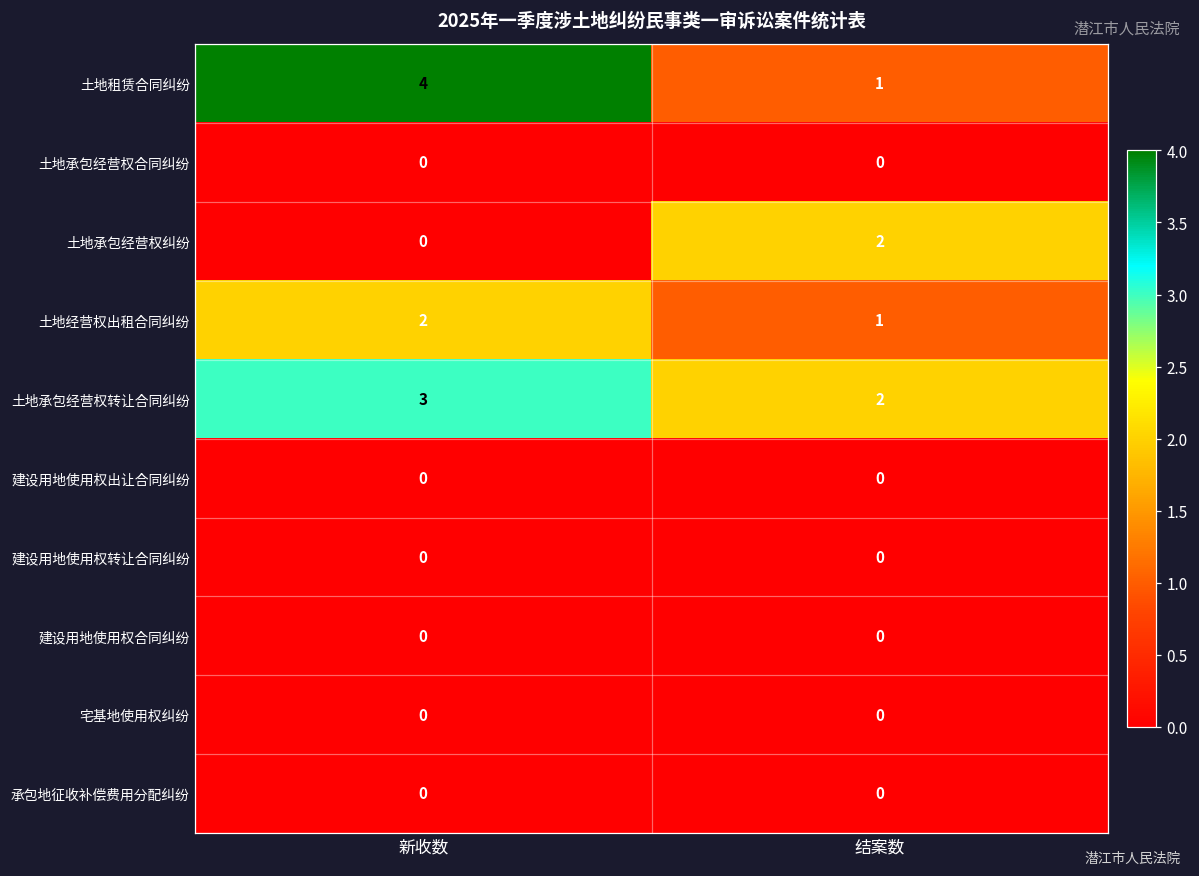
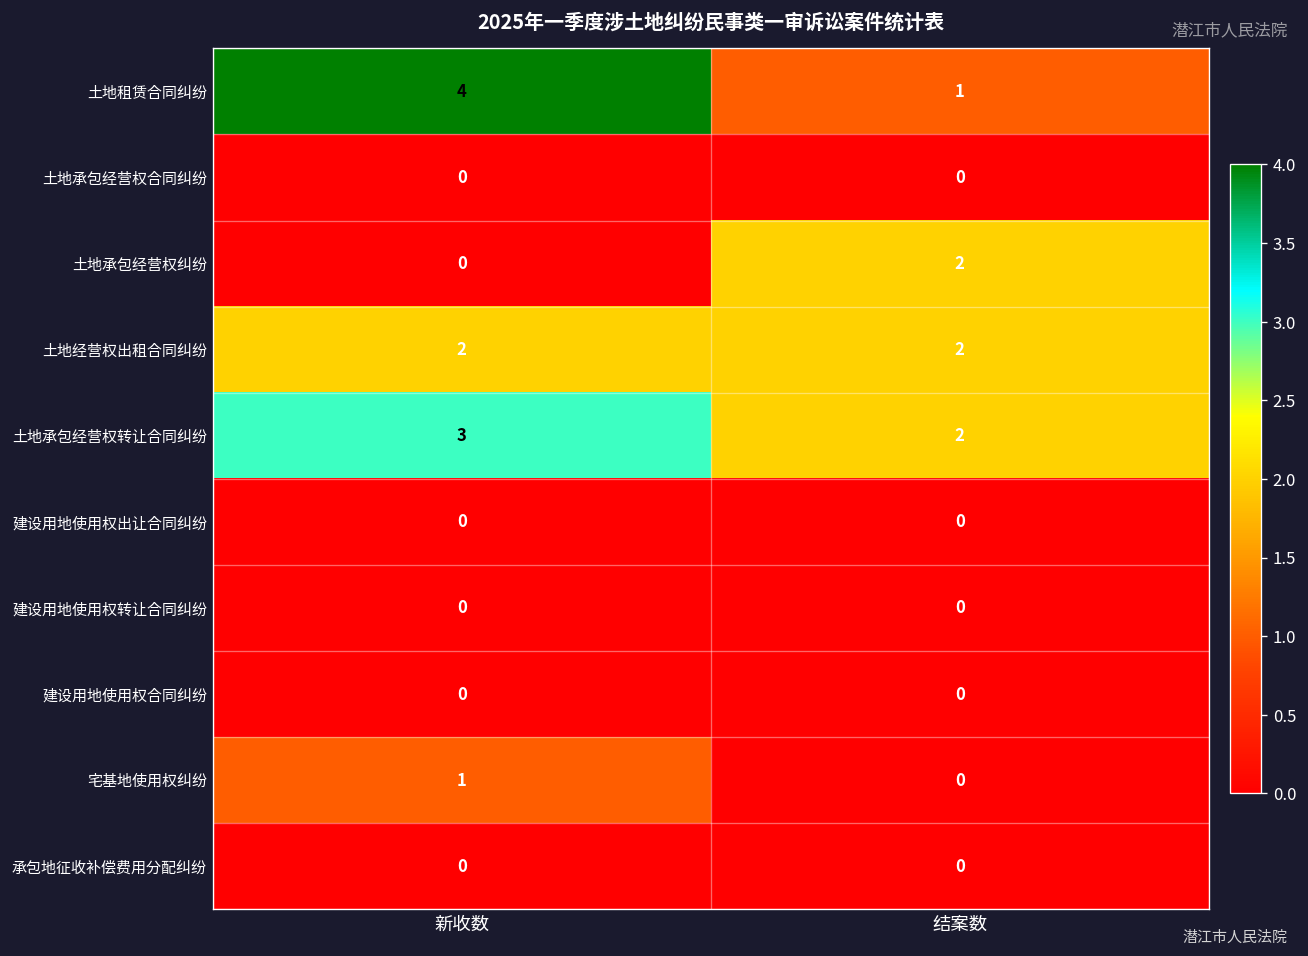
  {
    "土地租赁合同纠纷": {
      "新收数": 4,
      "结案数": 1
    },
    "土地承包经营权合同纠纷": {
      "新收数": 0,
      "结案数": 0
    },
    "土地承包经营权纠纷": {
      "新收数": 0,
      "结案数": 2
    },
    "土地经营权出租合同纠纷": {
      "新收数": 2,
-     "结案数": 1
+     "结案数": 2
    },
    "土地承包经营权转让合同纠纷": {
      "新收数": 3,
      "结案数": 2
    },
    "建设用地使用权出让合同纠纷": {
      "新收数": 0,
      "结案数": 0
    },
    "建设用地使用权转让合同纠纷": {
      "新收数": 0,
      "结案数": 0
    },
    "建设用地使用权合同纠纷": {
      "新收数": 0,
      "结案数": 0
    },
    "宅基地使用权纠纷": {
-     "新收数": 0,
+     "新收数": 1,
      "结案数": 0
    },
    "承包地征收补偿费用分配纠纷": {
      "新收数": 0,
      "结案数": 0
    }
  }
